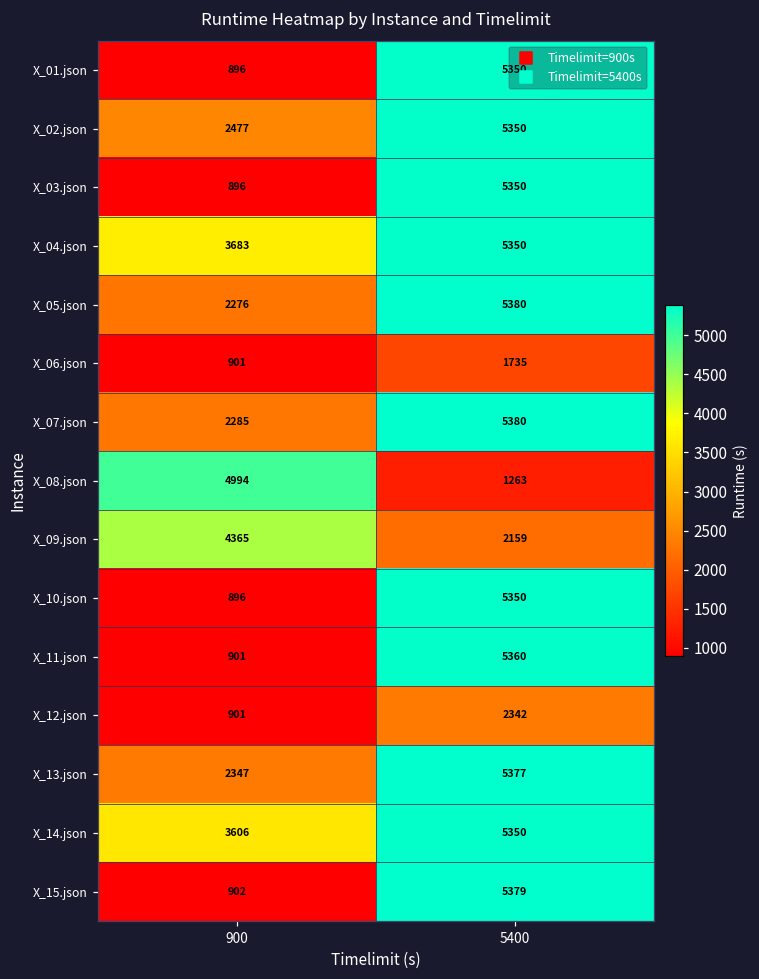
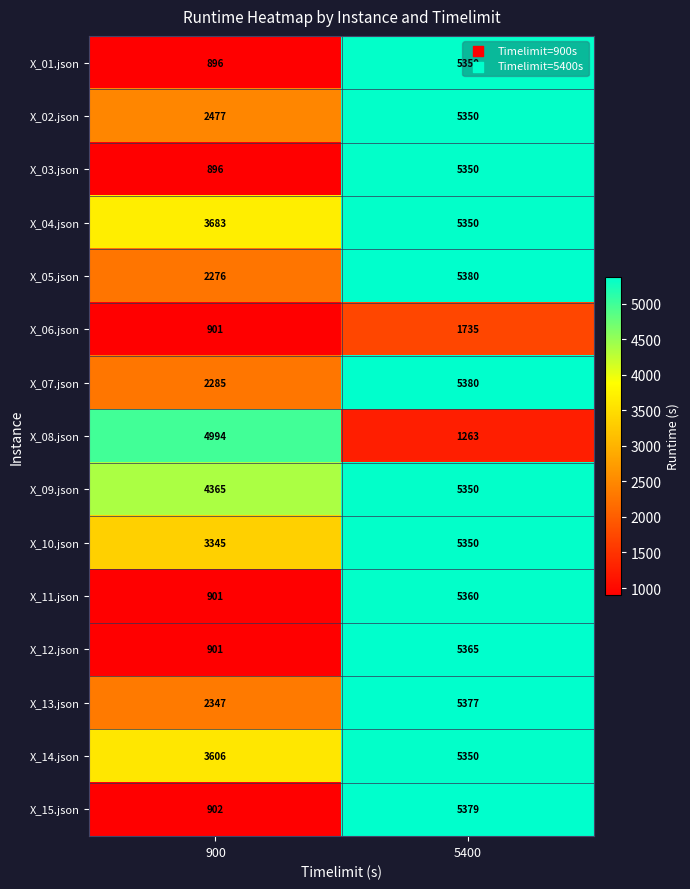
  {
    "X_01.json": {
      "900": 896
    },
    "X_02.json": {
      "900": 2477,
      "5400": 5350
    },
    "X_03.json": {
      "900": 896,
      "5400": 5350
    },
    "X_04.json": {
      "900": 3683,
      "5400": 5350
    },
    "X_05.json": {
      "900": 2276,
      "5400": 5380
    },
    "X_06.json": {
      "900": 901,
      "5400": 1735
    },
    "X_07.json": {
      "900": 2285,
      "5400": 5380
    },
    "X_08.json": {
      "900": 4994,
      "5400": 1263
    },
    "X_09.json": {
      "900": 4365,
-     "5400": 2159
+     "5400": 5350
    },
    "X_10.json": {
-     "900": 896,
+     "900": 3345,
      "5400": 5350
    },
    "X_11.json": {
      "900": 901,
      "5400": 5360
    },
    "X_12.json": {
      "900": 901,
-     "5400": 2342
+     "5400": 5365
    },
    "X_13.json": {
      "900": 2347,
      "5400": 5377
    },
    "X_14.json": {
      "900": 3606,
      "5400": 5350
    },
    "X_15.json": {
      "900": 902,
      "5400": 5379
    }
  }
